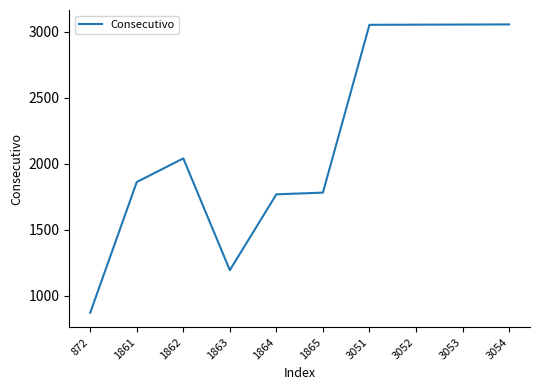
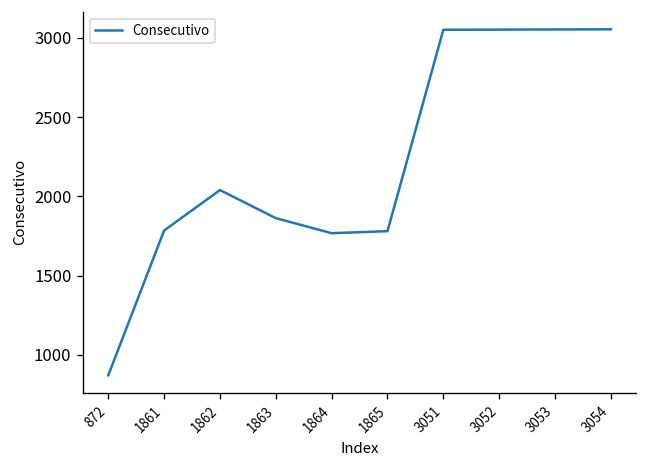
  {
    "872": 870,
-   "1861": 1860,
+   "1861": 1790,
    "1862": 2040,
-   "1863": 1190,
+   "1863": 1860,
    "1864": 1770,
    "1865": 1780,
    "3051": 3050,
    "3052": 3050,
    "3053": 3050,
    "3054": 3050
  }
